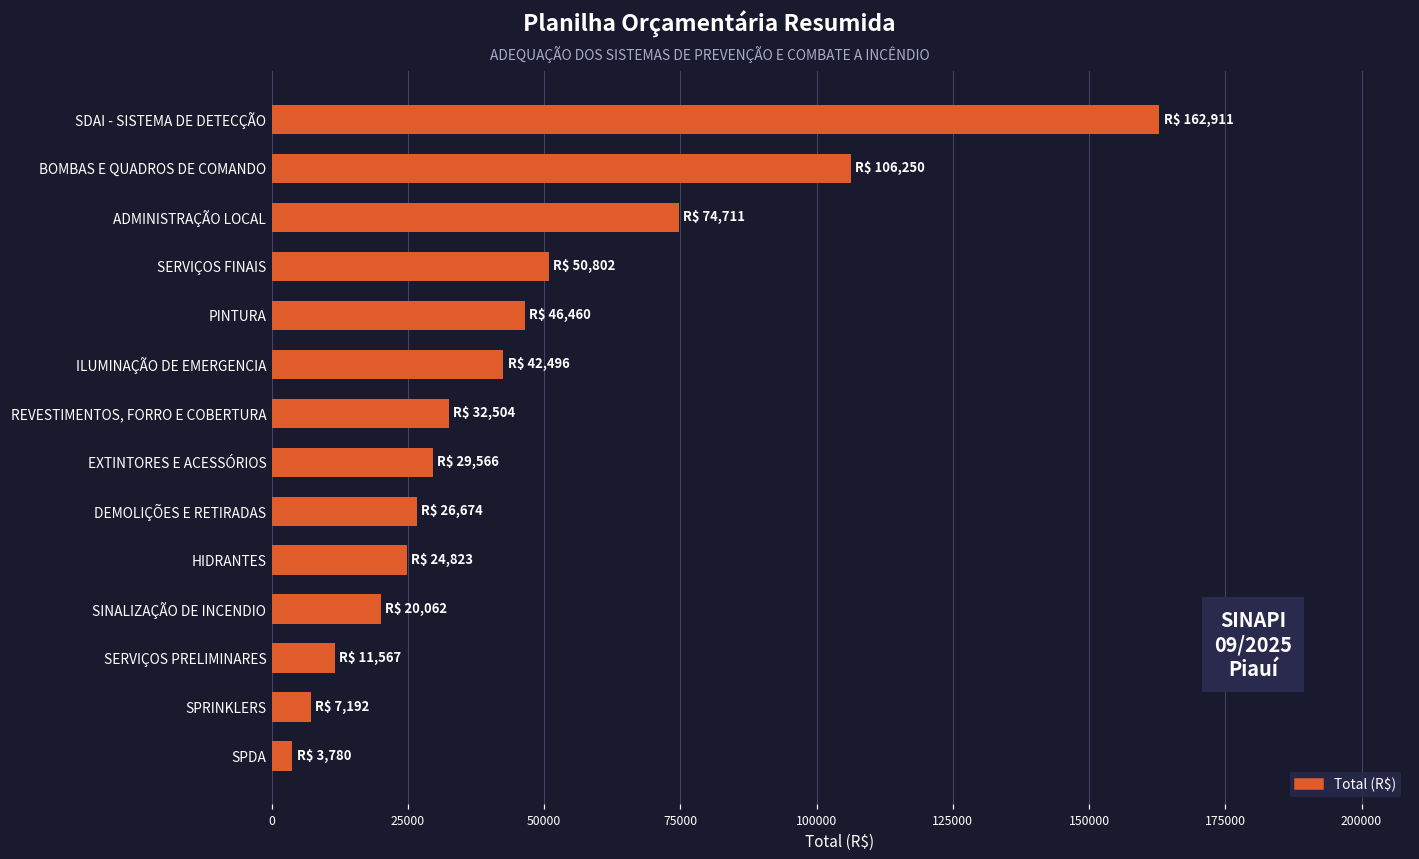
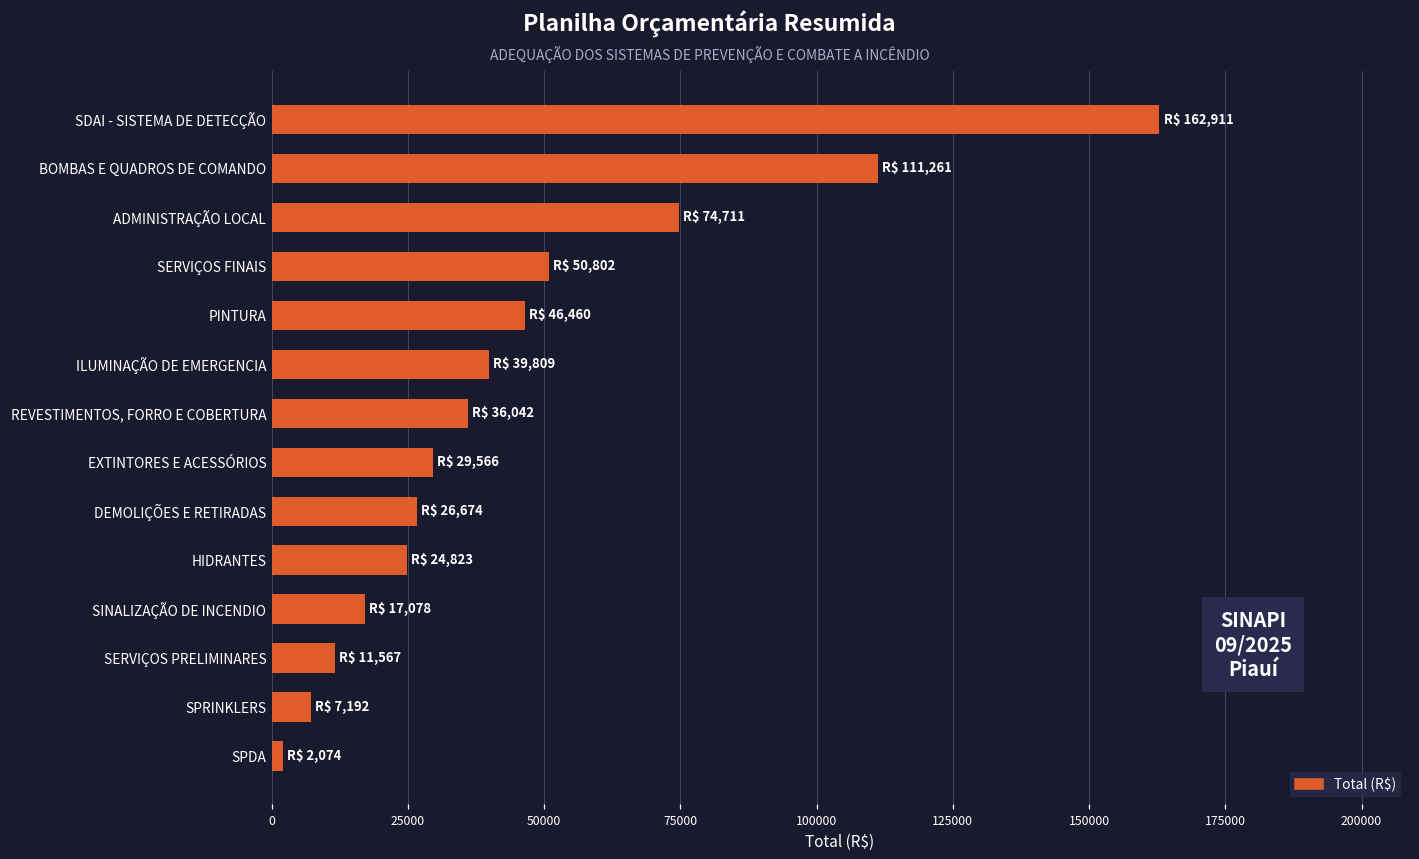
  {
    "SDAI - SISTEMA DE DETECÇÃO": "162,911",
-   "BOMBAS E QUADROS DE COMANDO": "106,250",
+   "BOMBAS E QUADROS DE COMANDO": "111,261",
    "ADMINISTRAÇÃO LOCAL": "74,711",
    "SERVIÇOS FINAIS": "50,802",
    "PINTURA": "46,460",
-   "ILUMINAÇÃO DE EMERGENCIA": "42,496",
-   "REVESTIMENTOS, FORRO E COBERTURA": "32,504",
+   "ILUMINAÇÃO DE EMERGENCIA": "39,809",
+   "REVESTIMENTOS, FORRO E COBERTURA": "36,042",
    "EXTINTORES E ACESSÓRIOS": "29,566",
    "DEMOLIÇÕES E RETIRADAS": "26,674",
    "HIDRANTES": "24,823",
-   "SINALIZAÇÃO DE INCENDIO": "20,062",
+   "SINALIZAÇÃO DE INCENDIO": "17,078",
    "SERVIÇOS PRELIMINARES": "11,567",
    "SPRINKLERS": "7,192",
-   "SPDA": "3,780"
+   "SPDA": "2,074"
  }
